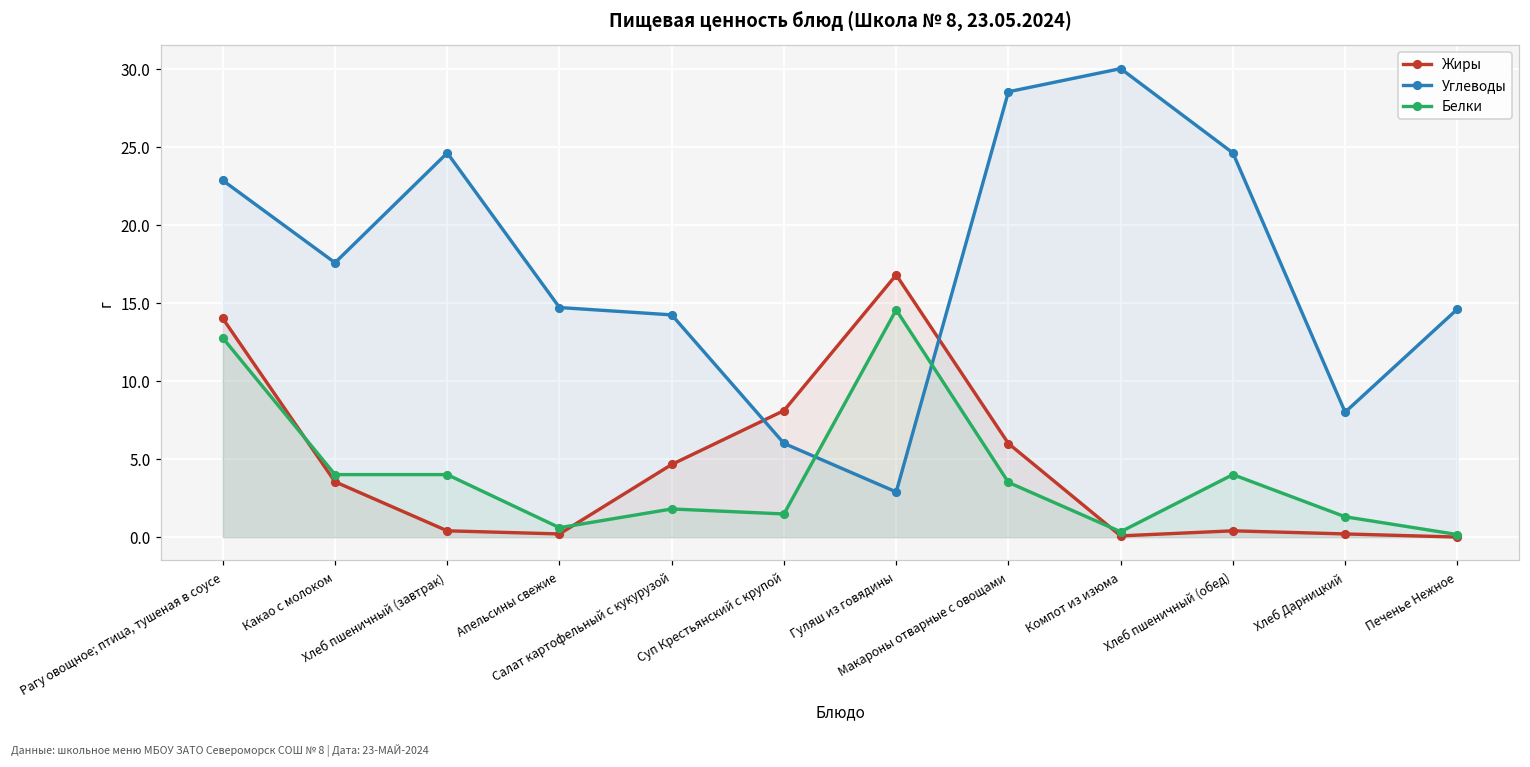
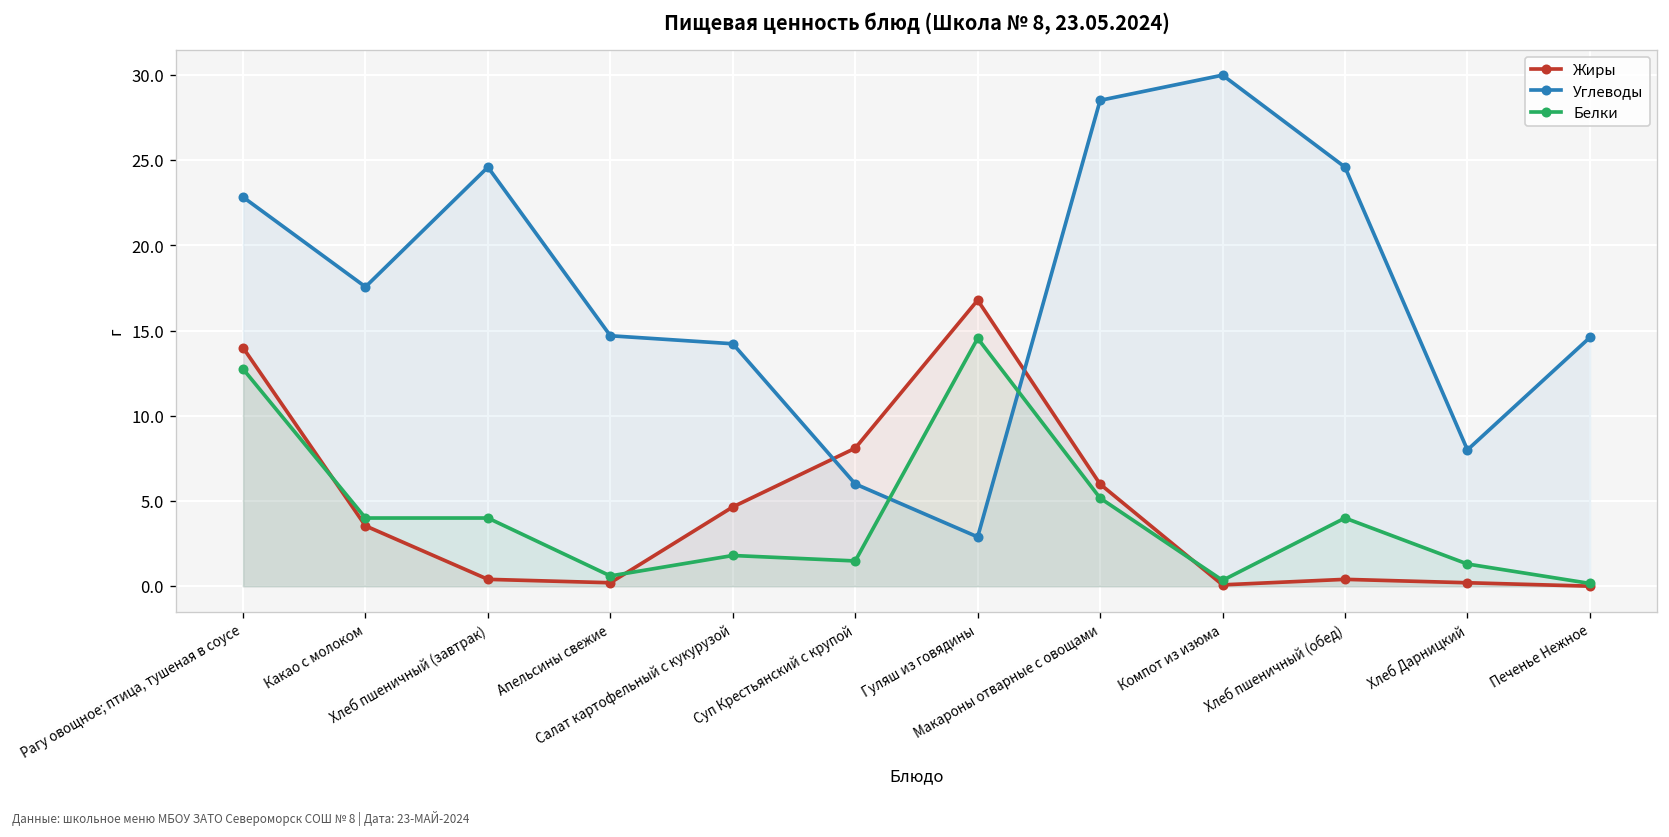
  {
    "Жиры": {
      "Рагу овощное; птица, тушеная в соусе": 14.0,
      "Какао с молоком": 3.5,
      "Хлеб пшеничный (завтрак)": 0.4,
      "Апельсины свежие": 0.2,
      "Салат картофельный с кукурузой": 4.7,
      "Суп Крестьянский с крупой": 8.1,
      "Гуляш из говядины": 16.8,
      "Макароны отварные с овощами": 6.0,
      "Компот из изюма": 0.1,
      "Хлеб пшеничный (обед)": 0.4,
      "Хлеб Дарницкий": 0.2
    },
    "Углеводы": {
      "Рагу овощное; птица, тушеная в соусе": 22.8,
      "Какао с молоком": 17.6,
      "Хлеб пшеничный (завтрак)": 24.6,
      "Апельсины свежие": 14.7,
      "Салат картофельный с кукурузой": 14.2,
      "Суп Крестьянский с крупой": 6.0,
      "Гуляш из говядины": 2.9,
      "Макароны отварные с овощами": 28.5,
      "Компот из изюма": 30.0,
      "Хлеб пшеничный (обед)": 24.6,
      "Хлеб Дарницкий": 8.0,
      "Печенье Нежное": 14.6
    },
    "Белки": {
      "Рагу овощное; птица, тушеная в соусе": 12.8,
      "Какао с молоком": 4.0,
      "Хлеб пшеничный (завтрак)": 4.0,
      "Апельсины свежие": 0.6,
      "Салат картофельный с кукурузой": 1.8,
      "Суп Крестьянский с крупой": 1.5,
      "Гуляш из говядины": 14.6,
-     "Макароны отварные с овощами": 3.5,
+     "Макароны отварные с овощами": 5.2,
      "Компот из изюма": 0.3,
      "Хлеб пшеничный (обед)": 4.0,
      "Хлеб Дарницкий": 1.3
    }
  }
